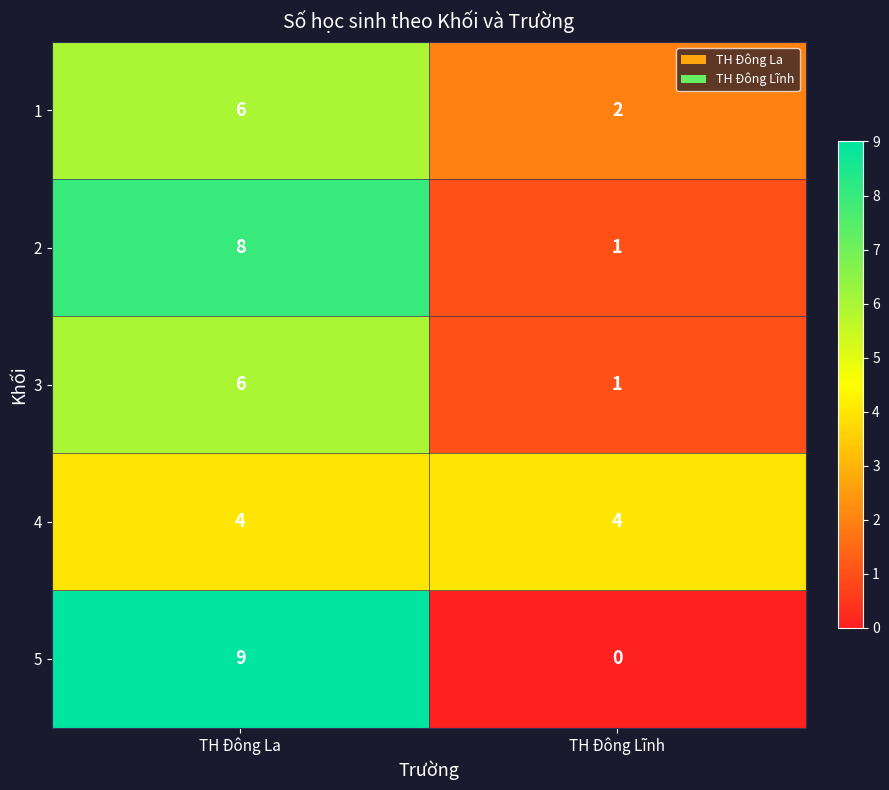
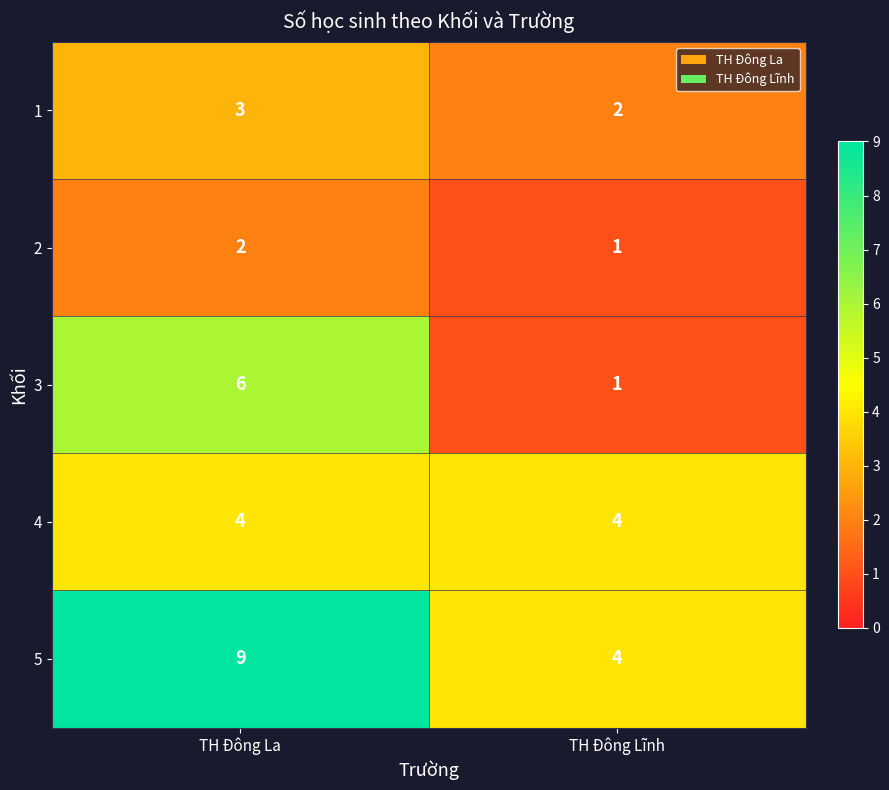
  {
    "1": {
-     "TH Đông La": 6,
+     "TH Đông La": 3,
      "TH Đông Lĩnh": 2
    },
    "2": {
-     "TH Đông La": 8,
+     "TH Đông La": 2,
      "TH Đông Lĩnh": 1
    },
    "3": {
      "TH Đông La": 6,
      "TH Đông Lĩnh": 1
    },
    "4": {
      "TH Đông La": 4,
      "TH Đông Lĩnh": 4
    },
    "5": {
      "TH Đông La": 9,
-     "TH Đông Lĩnh": 0
+     "TH Đông Lĩnh": 4
    }
  }
